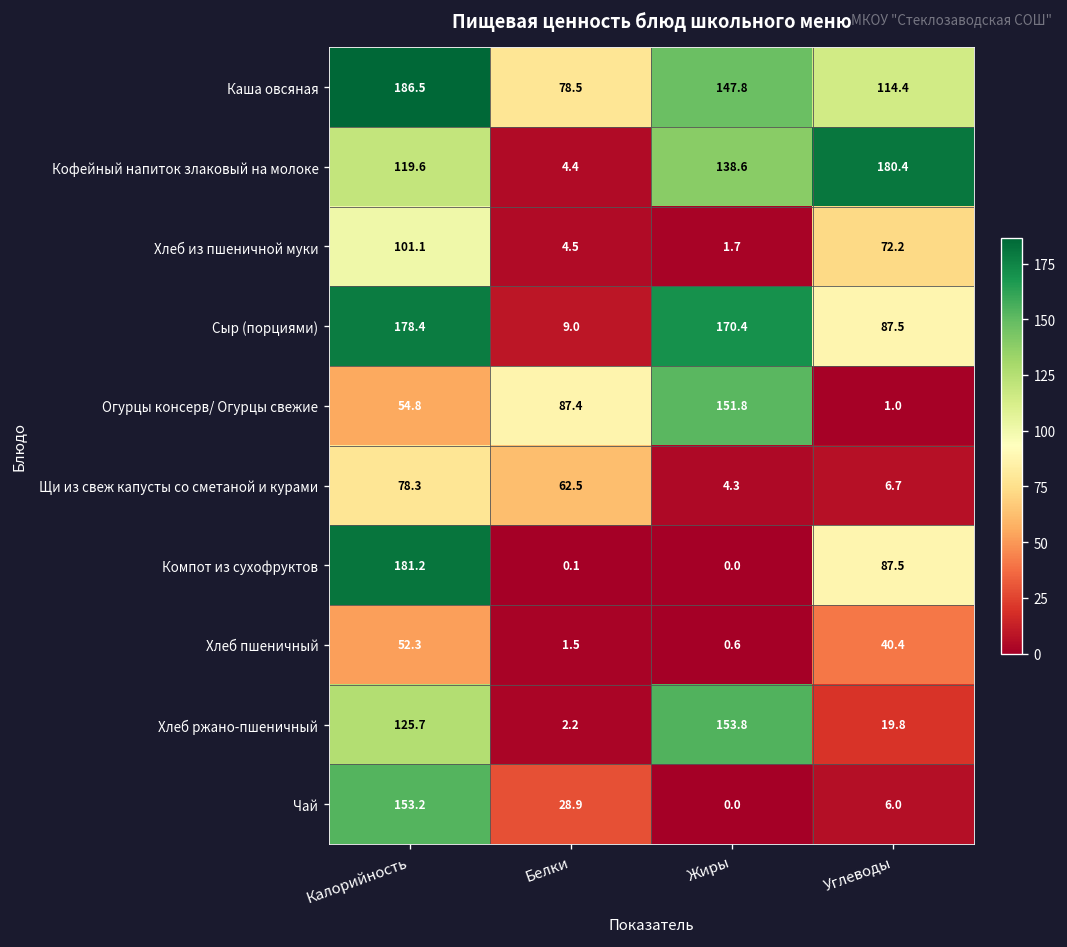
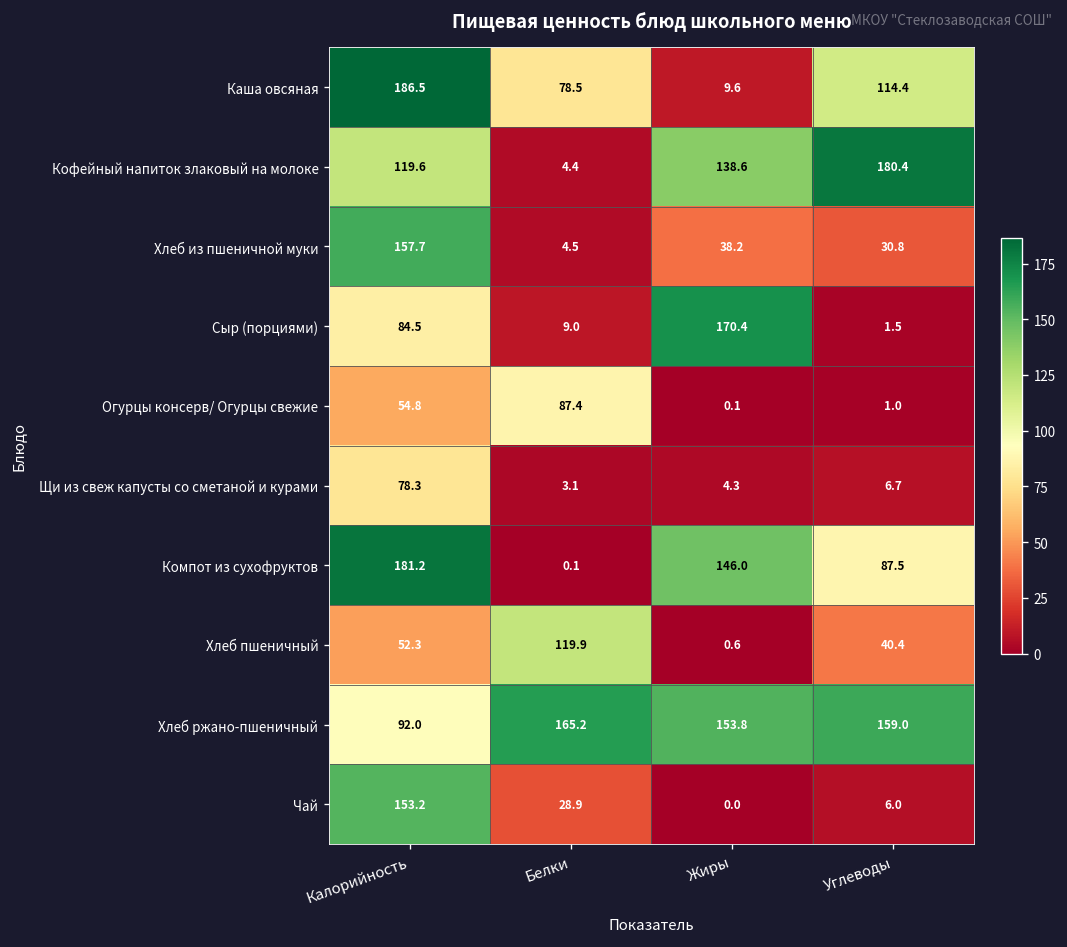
  {
    "Каша овсяная": {
      "Калорийность": 186.5,
      "Белки": 78.5,
-     "Жиры": 147.8,
+     "Жиры": 9.6,
      "Углеводы": 114.4
    },
    "Кофейный напиток злаковый на молоке": {
      "Калорийность": 119.6,
      "Белки": 4.4,
      "Жиры": 138.6,
      "Углеводы": 180.4
    },
    "Хлеб из пшеничной муки": {
-     "Калорийность": 101.1,
+     "Калорийность": 157.7,
      "Белки": 4.5,
-     "Жиры": 1.7,
-     "Углеводы": 72.2
+     "Жиры": 38.2,
+     "Углеводы": 30.8
    },
    "Сыр (порциями)": {
-     "Калорийность": 178.4,
+     "Калорийность": 84.5,
      "Белки": 9.0,
      "Жиры": 170.4,
-     "Углеводы": 87.5
+     "Углеводы": 1.5
    },
    "Огурцы консерв/ Огурцы свежие": {
      "Калорийность": 54.8,
      "Белки": 87.4,
-     "Жиры": 151.8,
+     "Жиры": 0.1,
      "Углеводы": 1.0
    },
    "Щи из свеж капусты со сметаной и курами": {
      "Калорийность": 78.3,
-     "Белки": 62.5,
+     "Белки": 3.1,
      "Жиры": 4.3,
      "Углеводы": 6.7
    },
    "Компот из сухофруктов": {
      "Калорийность": 181.2,
      "Белки": 0.1,
-     "Жиры": 0.0,
+     "Жиры": 146.0,
      "Углеводы": 87.5
    },
    "Хлеб пшеничный": {
      "Калорийность": 52.3,
-     "Белки": 1.5,
+     "Белки": 119.9,
      "Жиры": 0.6,
      "Углеводы": 40.4
    },
    "Хлеб ржано-пшеничный": {
-     "Калорийность": 125.7,
-     "Белки": 2.2,
+     "Калорийность": 92.0,
+     "Белки": 165.2,
      "Жиры": 153.8,
-     "Углеводы": 19.8
+     "Углеводы": 159.0
    },
    "Чай": {
      "Калорийность": 153.2,
      "Белки": 28.9,
      "Жиры": 0.0,
      "Углеводы": 6.0
    }
  }
